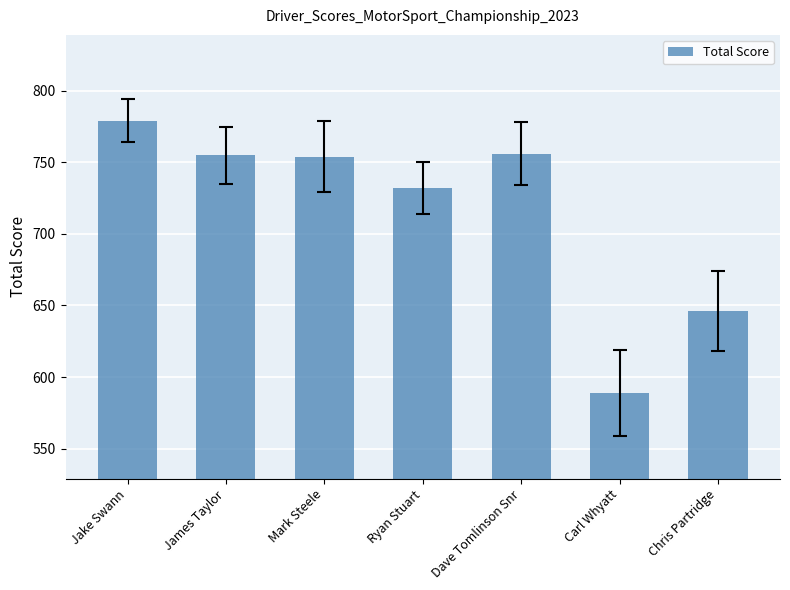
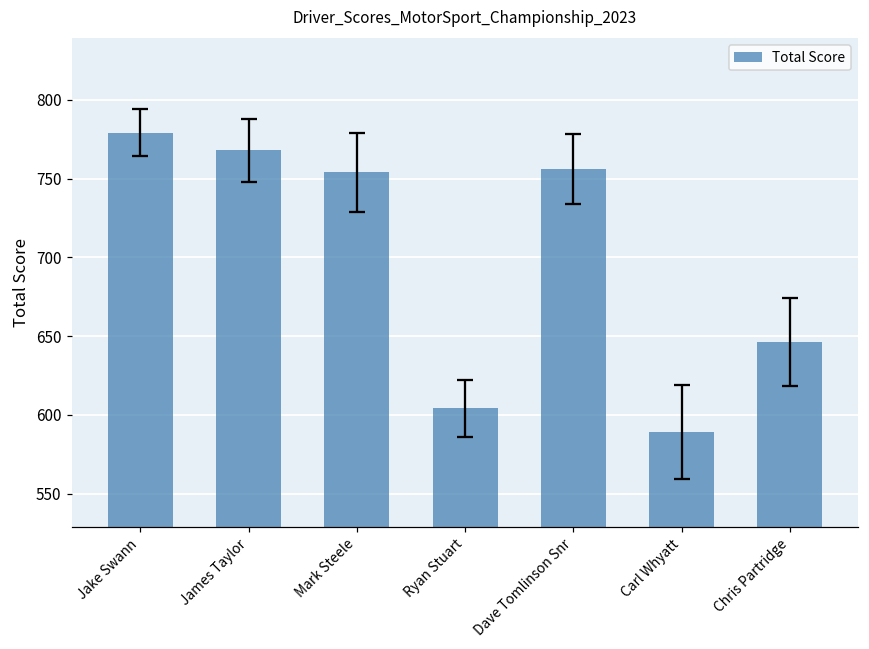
  {
    "Total Score": {
      "Jake Swann": 779,
-     "James Taylor": 755,
+     "James Taylor": 768,
      "Mark Steele": 754,
-     "Ryan Stuart": 732,
+     "Ryan Stuart": 604,
      "Dave Tomlinson Snr": 756,
      "Carl Whyatt": 589,
      "Chris Partridge": 646
    }
  }
